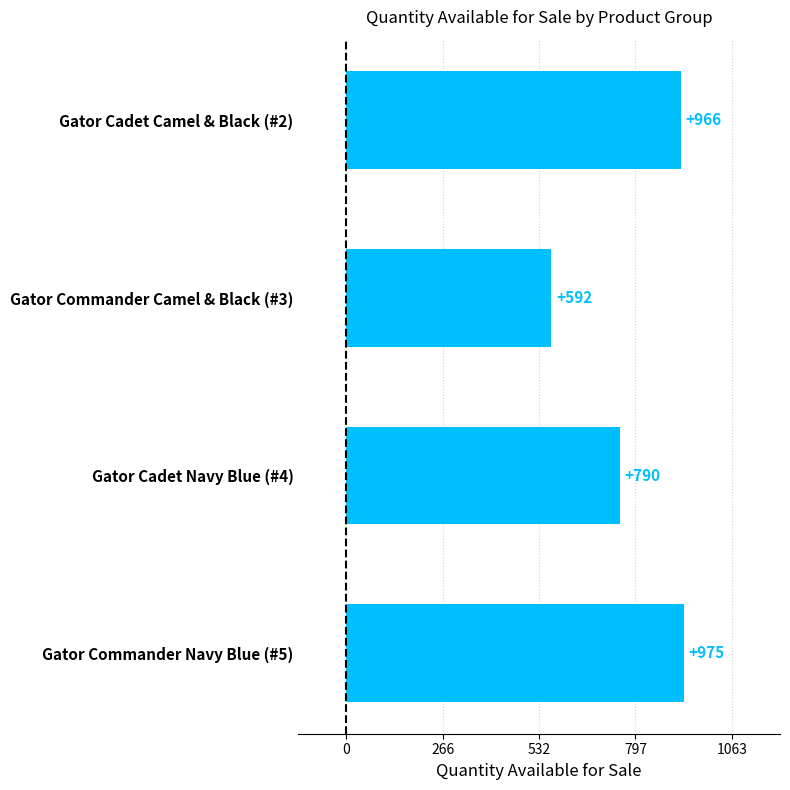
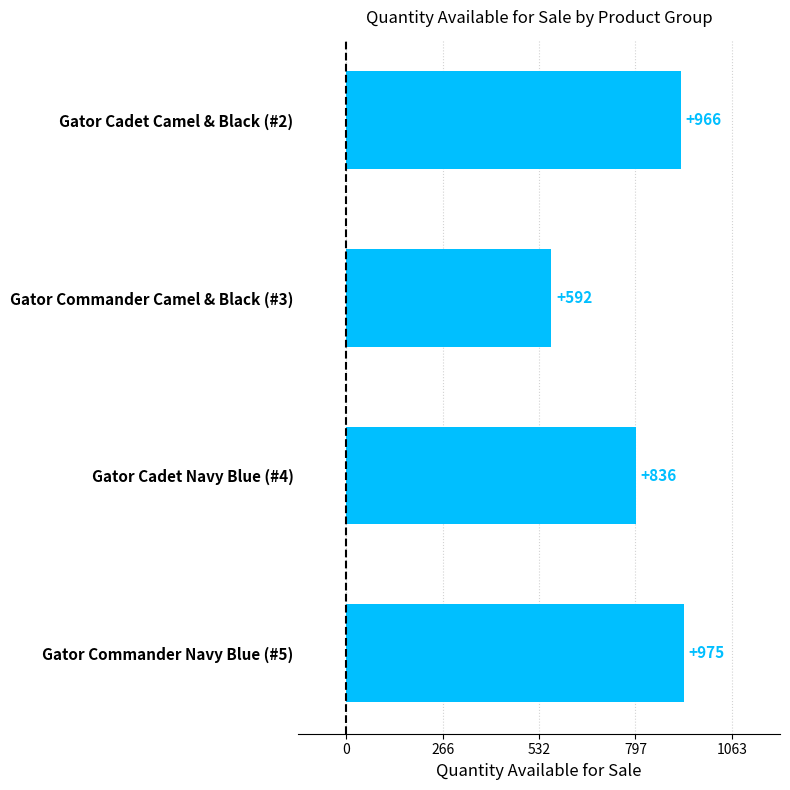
  {
-   "Gator Cadet Navy Blue (#4)": "+790"
+   "Gator Cadet Navy Blue (#4)": "+836"
  }
